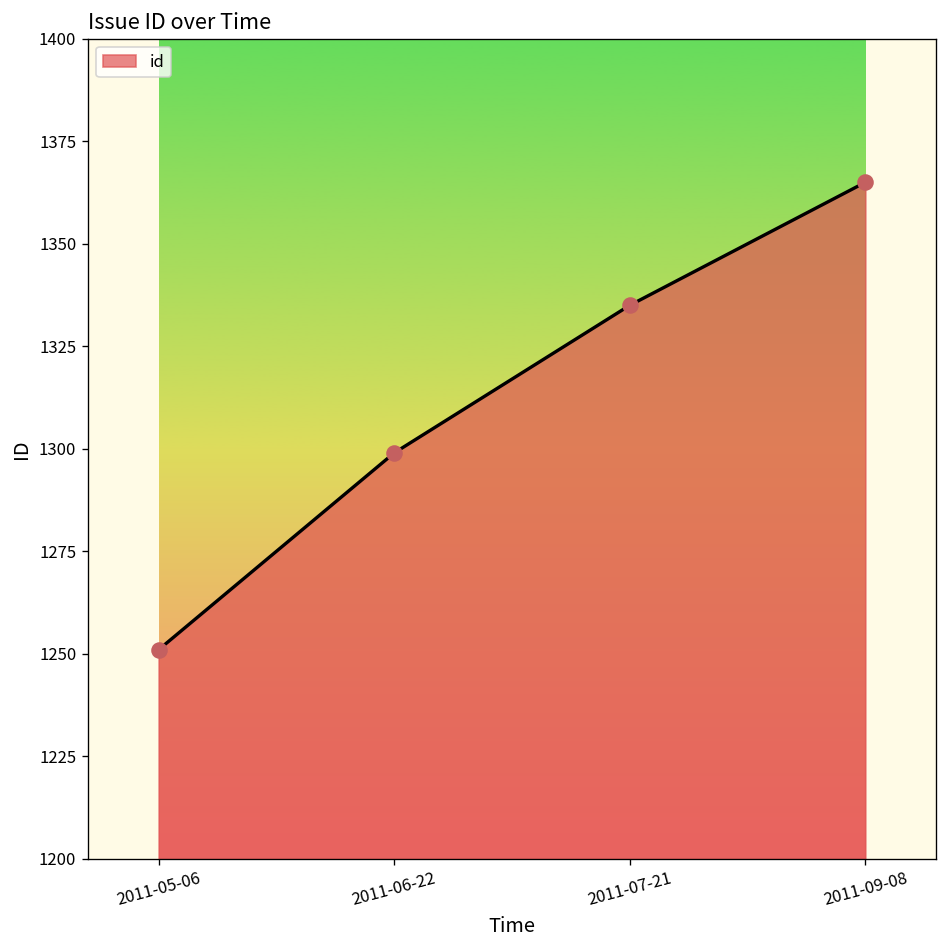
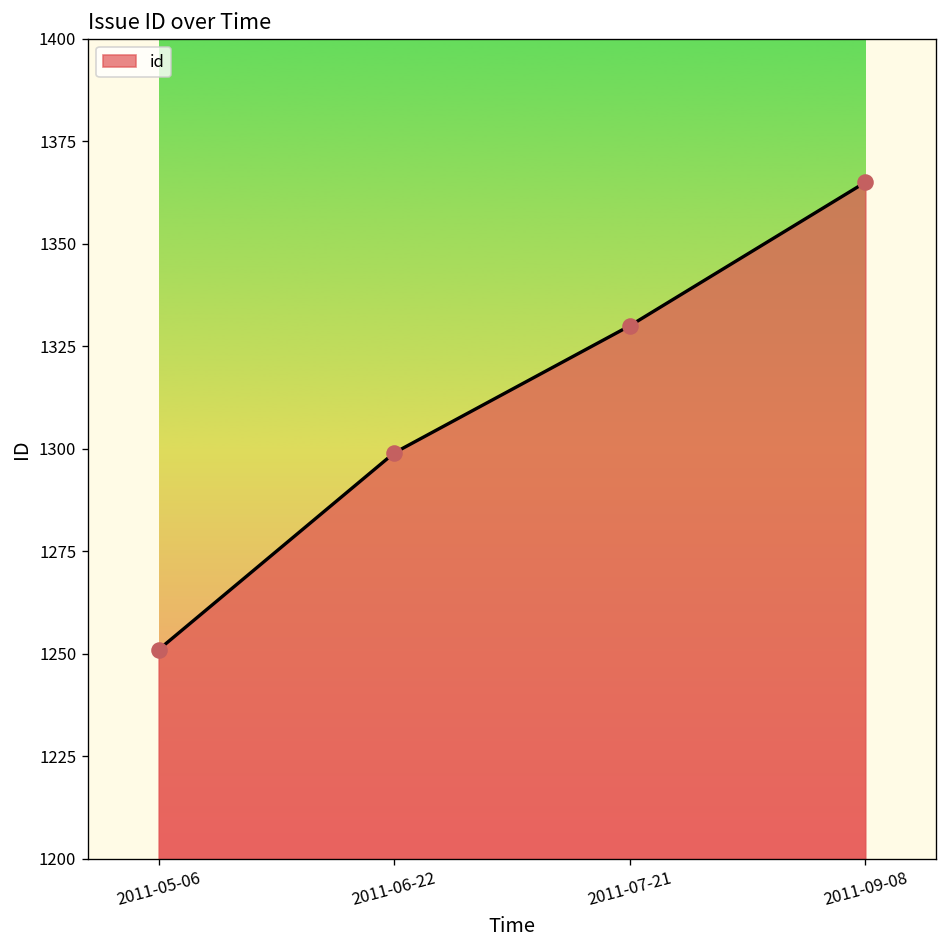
  {
    "2011-05-06": 1251,
    "2011-06-22": 1299,
-   "2011-07-21": 1335,
+   "2011-07-21": 1330,
    "2011-09-08": 1365
  }
